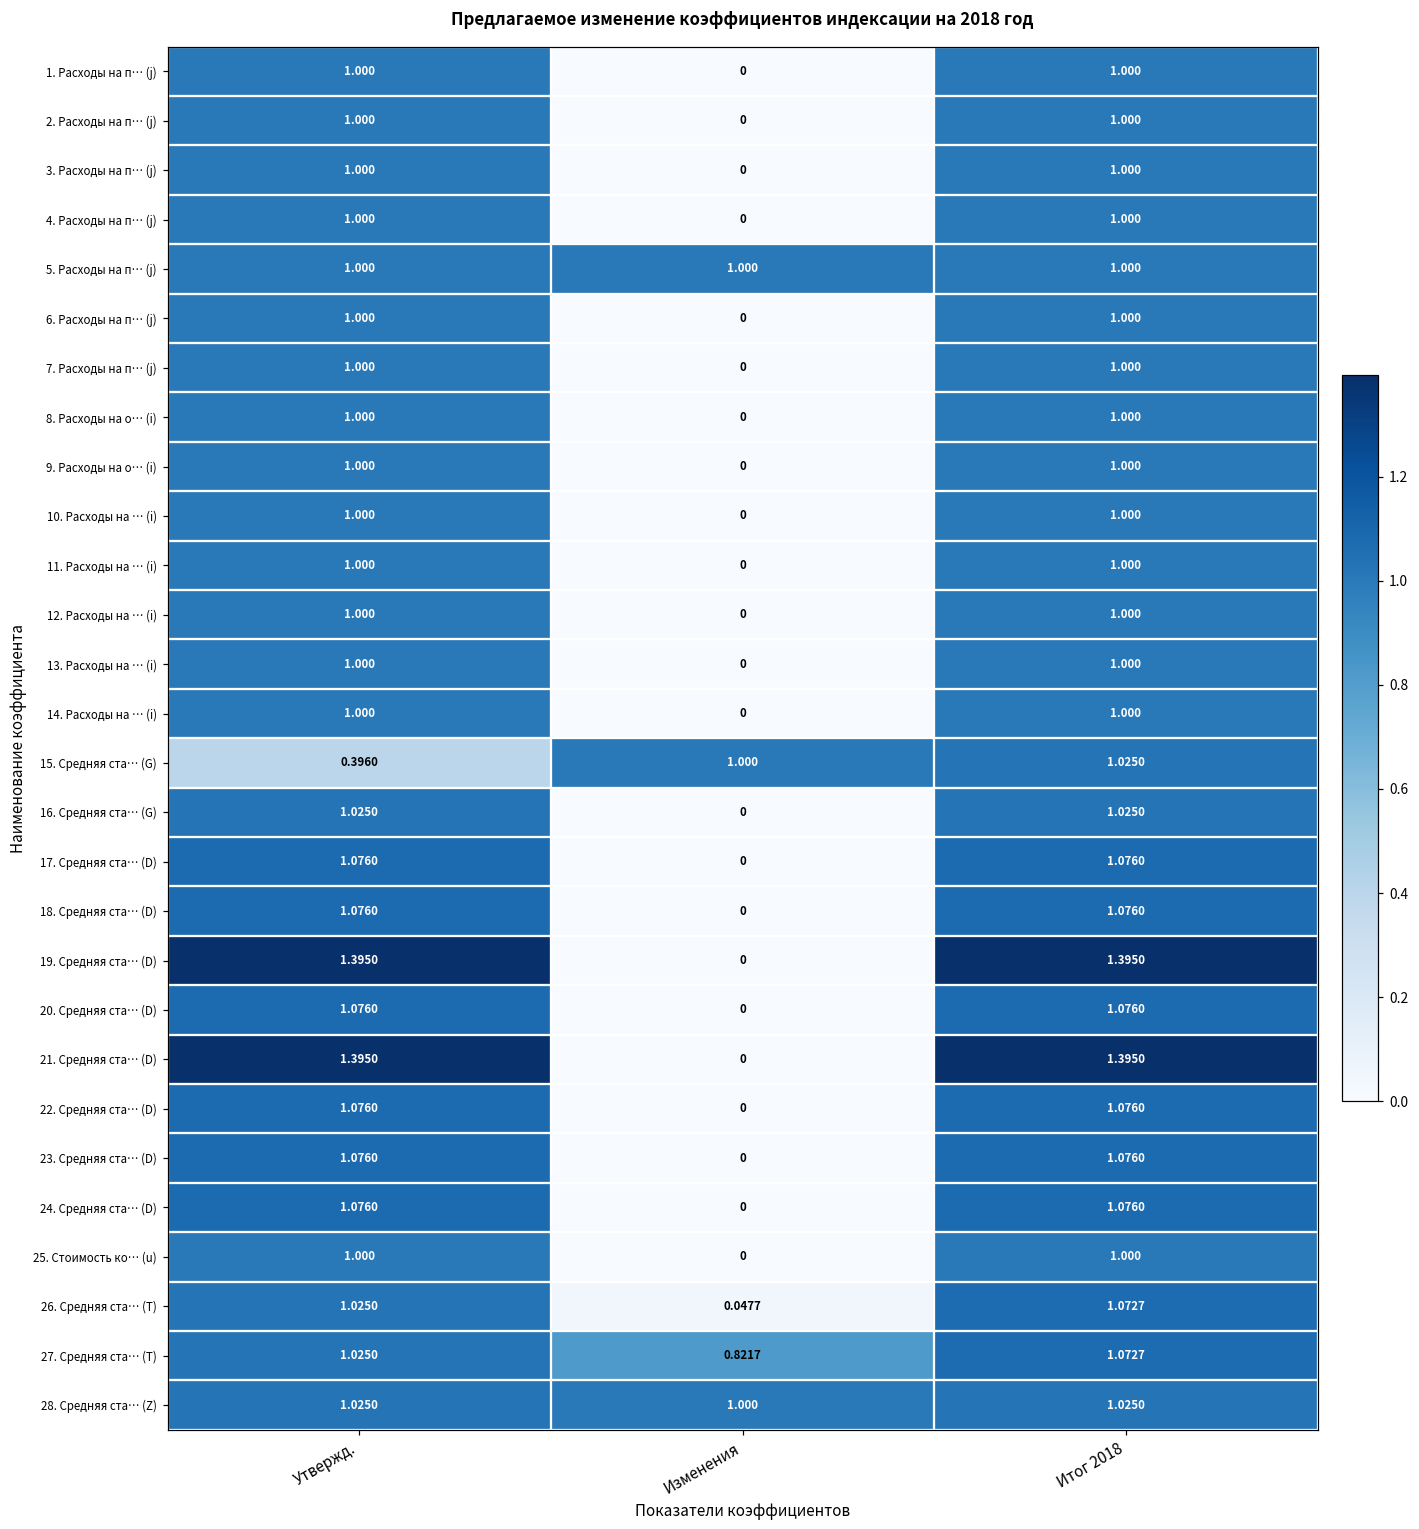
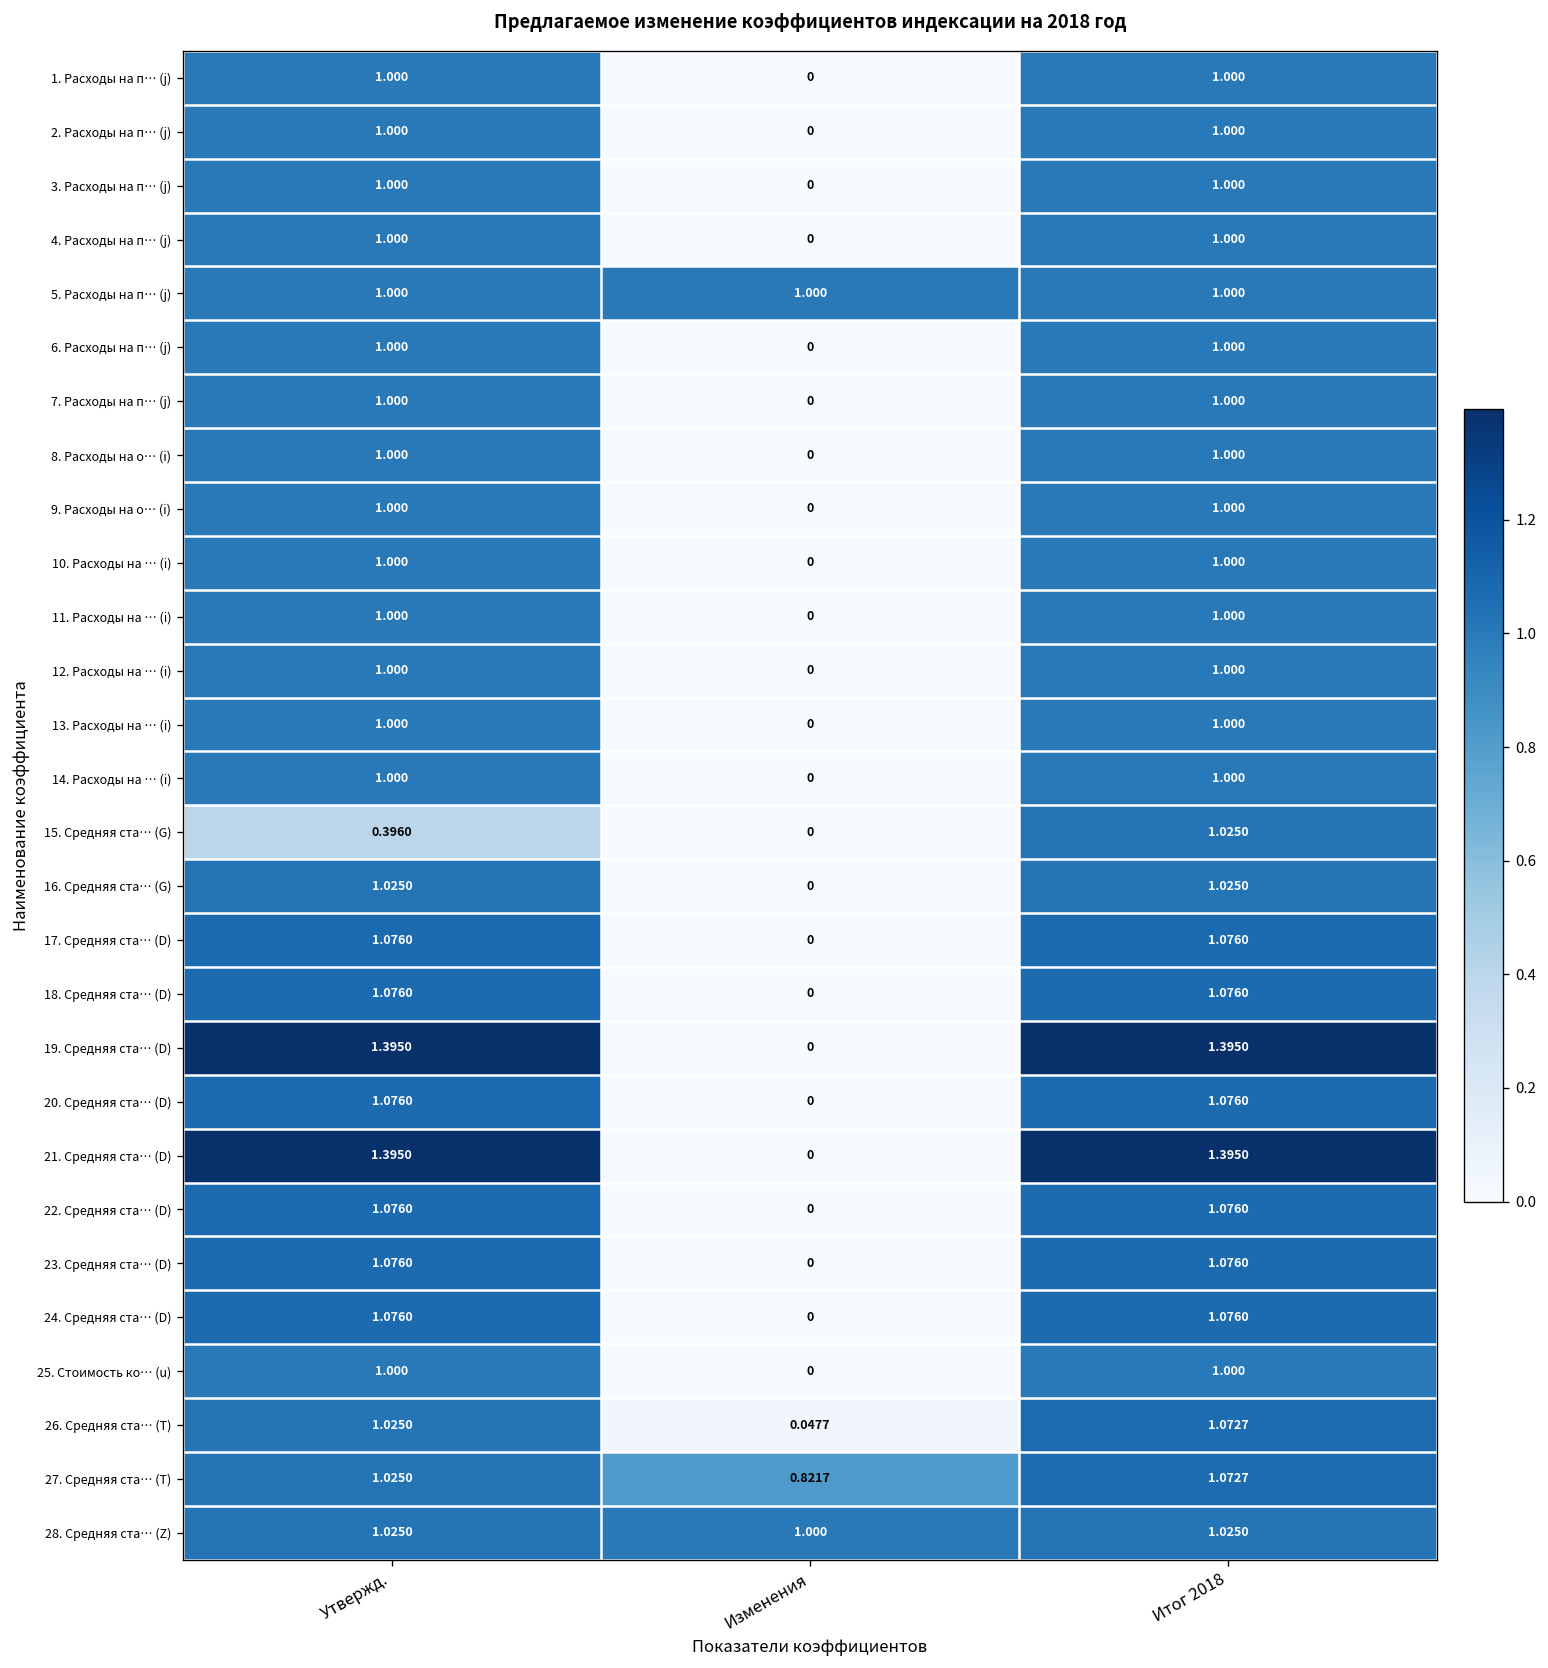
  {
    "1. Расходы на п… (j)": {
      "Утвержд.": 1.000,
      "Изменения": 0,
      "Итог 2018": 1.000
    },
    "2. Расходы на п… (j)": {
      "Утвержд.": 1.000,
      "Изменения": 0,
      "Итог 2018": 1.000
    },
    "3. Расходы на п… (j)": {
      "Утвержд.": 1.000,
      "Изменения": 0,
      "Итог 2018": 1.000
    },
    "4. Расходы на п… (j)": {
      "Утвержд.": 1.000,
      "Изменения": 0,
      "Итог 2018": 1.000
    },
    "5. Расходы на п… (j)": {
      "Утвержд.": 1.000,
      "Изменения": 1.000,
      "Итог 2018": 1.000
    },
    "6. Расходы на п… (j)": {
      "Утвержд.": 1.000,
      "Изменения": 0,
      "Итог 2018": 1.000
    },
    "7. Расходы на п… (j)": {
      "Утвержд.": 1.000,
      "Изменения": 0,
      "Итог 2018": 1.000
    },
    "8. Расходы на о… (i)": {
      "Утвержд.": 1.000,
      "Изменения": 0,
      "Итог 2018": 1.000
    },
    "9. Расходы на о… (i)": {
      "Утвержд.": 1.000,
      "Изменения": 0,
      "Итог 2018": 1.000
    },
    "10. Расходы на … (i)": {
      "Утвержд.": 1.000,
      "Изменения": 0,
      "Итог 2018": 1.000
    },
    "11. Расходы на … (i)": {
      "Утвержд.": 1.000,
      "Изменения": 0,
      "Итог 2018": 1.000
    },
    "12. Расходы на … (i)": {
      "Утвержд.": 1.000,
      "Изменения": 0,
      "Итог 2018": 1.000
    },
    "13. Расходы на … (i)": {
      "Утвержд.": 1.000,
      "Изменения": 0,
      "Итог 2018": 1.000
    },
    "14. Расходы на … (i)": {
      "Утвержд.": 1.000,
      "Изменения": 0,
      "Итог 2018": 1.000
    },
    "15. Средняя ста… (G)": {
      "Утвержд.": 0.3960,
-     "Изменения": 1.000,
+     "Изменения": 0,
      "Итог 2018": 1.0250
    },
    "16. Средняя ста… (G)": {
      "Утвержд.": 1.0250,
      "Изменения": 0,
      "Итог 2018": 1.0250
    },
    "17. Средняя ста… (D)": {
      "Утвержд.": 1.0760,
      "Изменения": 0,
      "Итог 2018": 1.0760
    },
    "18. Средняя ста… (D)": {
      "Утвержд.": 1.0760,
      "Изменения": 0,
      "Итог 2018": 1.0760
    },
    "19. Средняя ста… (D)": {
      "Утвержд.": 1.3950,
      "Изменения": 0,
      "Итог 2018": 1.3950
    },
    "20. Средняя ста… (D)": {
      "Утвержд.": 1.0760,
      "Изменения": 0,
      "Итог 2018": 1.0760
    },
    "21. Средняя ста… (D)": {
      "Утвержд.": 1.3950,
      "Изменения": 0,
      "Итог 2018": 1.3950
    },
    "22. Средняя ста… (D)": {
      "Утвержд.": 1.0760,
      "Изменения": 0,
      "Итог 2018": 1.0760
    },
    "23. Средняя ста… (D)": {
      "Утвержд.": 1.0760,
      "Изменения": 0,
      "Итог 2018": 1.0760
    },
    "24. Средняя ста… (D)": {
      "Утвержд.": 1.0760,
      "Изменения": 0,
      "Итог 2018": 1.0760
    },
    "25. Стоимость ко… (u)": {
      "Утвержд.": 1.000,
      "Изменения": 0,
      "Итог 2018": 1.000
    },
    "26. Средняя ста… (T)": {
      "Утвержд.": 1.0250,
      "Изменения": 0.0477,
      "Итог 2018": 1.0727
    },
    "27. Средняя ста… (T)": {
      "Утвержд.": 1.0250,
      "Изменения": 0.8217,
      "Итог 2018": 1.0727
    },
    "28. Средняя ста… (Z)": {
      "Утвержд.": 1.0250,
      "Изменения": 1.000,
      "Итог 2018": 1.0250
    }
  }
